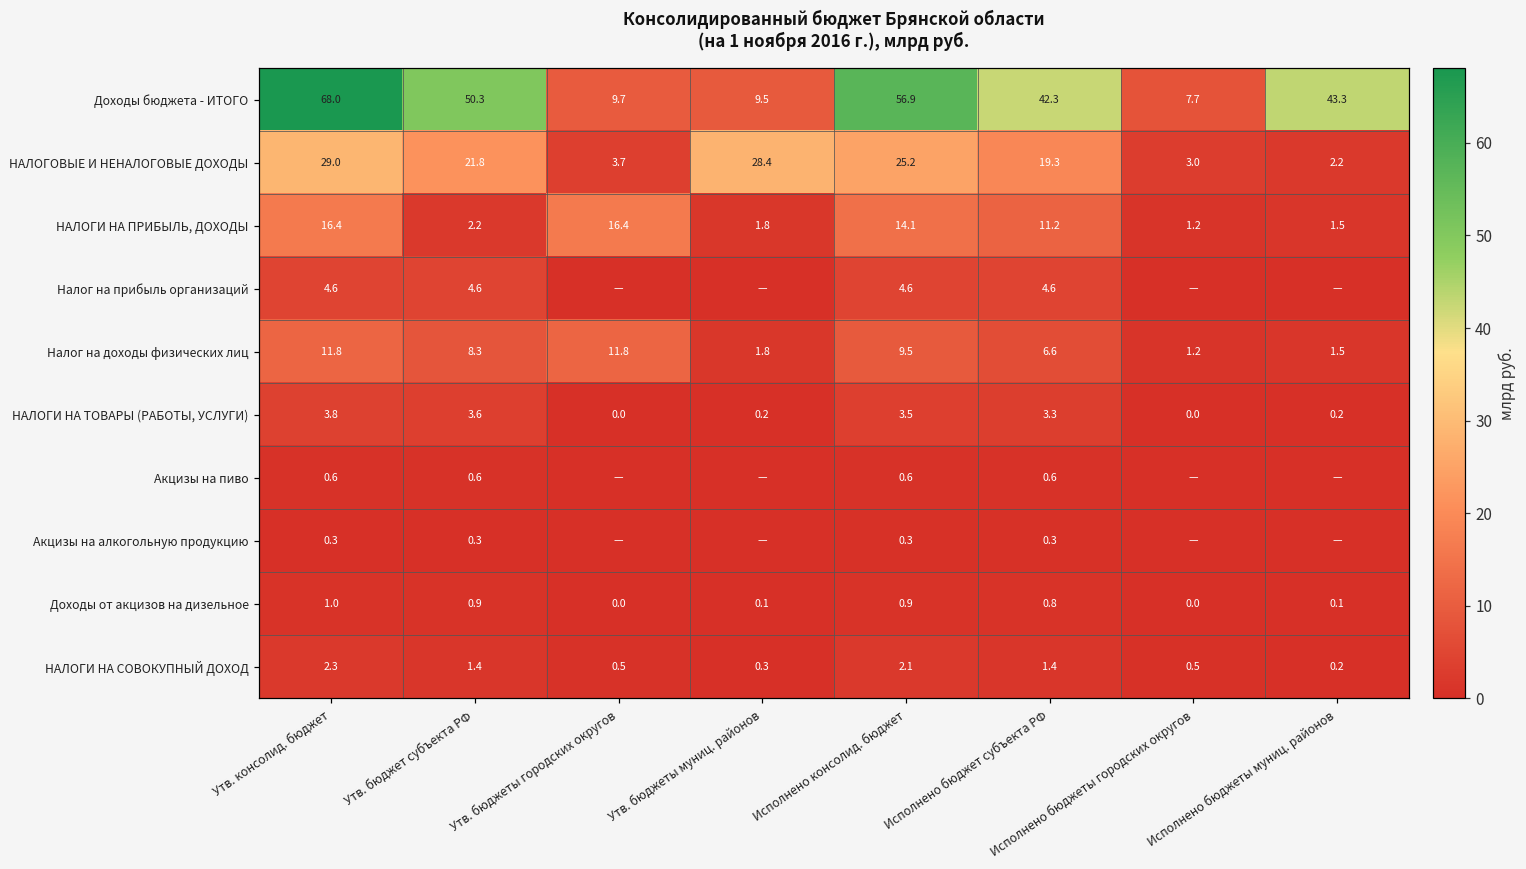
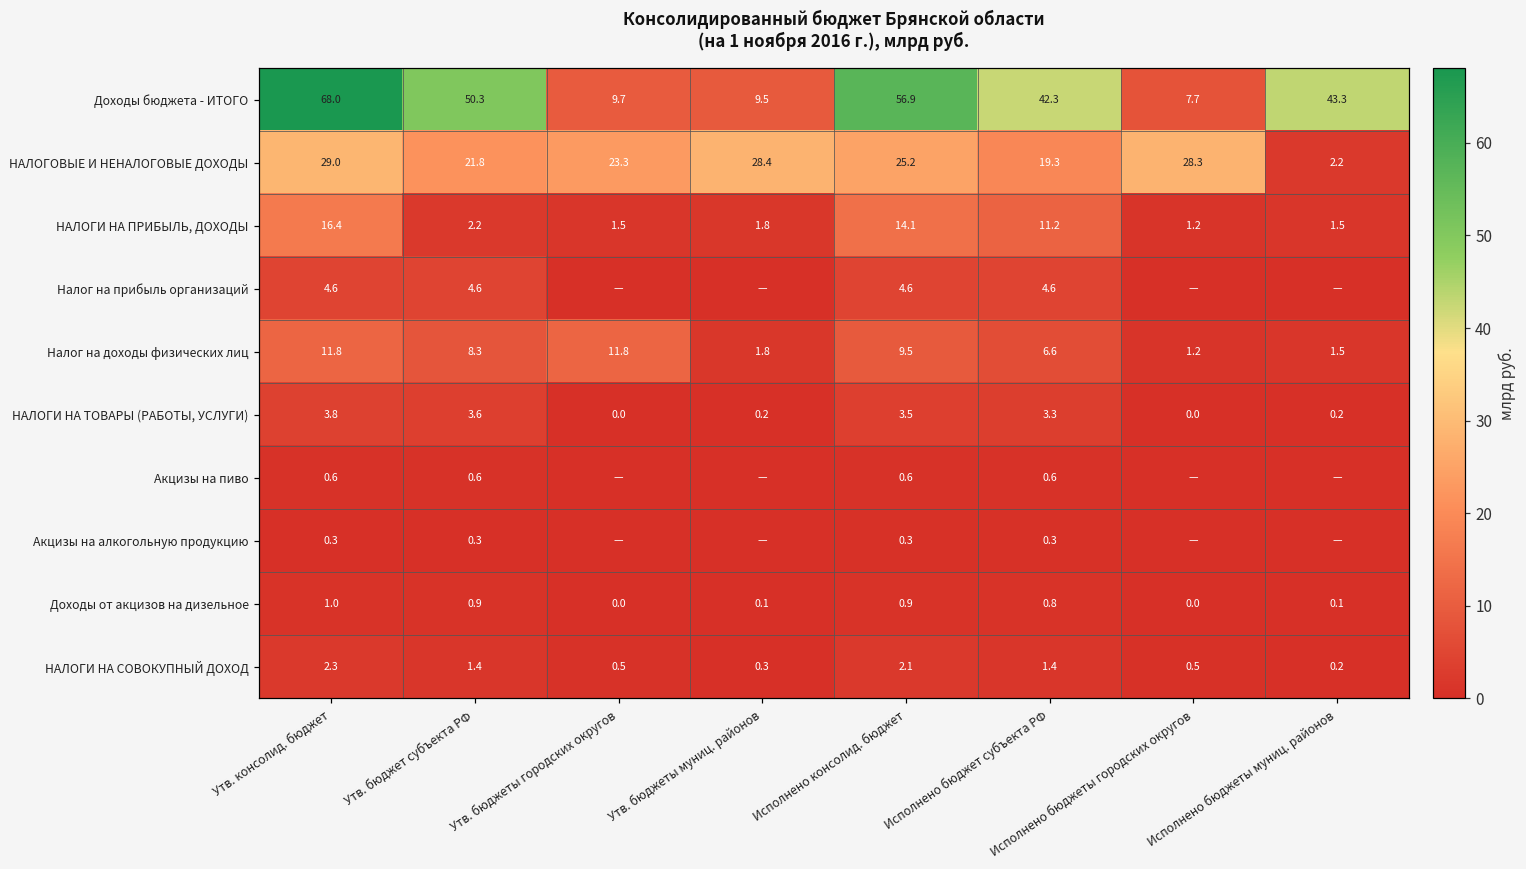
  {
    "Доходы бюджета - ИТОГО": {
      "Утв. консолид. бюджет": 68.0,
      "Утв. бюджет субъекта РФ": 50.3,
      "Утв. бюджеты городских округов": 9.7,
      "Утв. бюджеты муниц. районов": 9.5,
      "Исполнено консолид. бюджет": 56.9,
      "Исполнено бюджет субъекта РФ": 42.3,
      "Исполнено бюджеты городских округов": 7.7,
      "Исполнено бюджеты муниц. районов": 43.3
    },
    "НАЛОГОВЫЕ И НЕНАЛОГОВЫЕ ДОХОДЫ": {
      "Утв. консолид. бюджет": 29.0,
      "Утв. бюджет субъекта РФ": 21.8,
-     "Утв. бюджеты городских округов": 3.7,
+     "Утв. бюджеты городских округов": 23.3,
      "Утв. бюджеты муниц. районов": 28.4,
      "Исполнено консолид. бюджет": 25.2,
      "Исполнено бюджет субъекта РФ": 19.3,
-     "Исполнено бюджеты городских округов": 3.0,
+     "Исполнено бюджеты городских округов": 28.3,
      "Исполнено бюджеты муниц. районов": 2.2
    },
    "НАЛОГИ НА ПРИБЫЛЬ, ДОХОДЫ": {
      "Утв. консолид. бюджет": 16.4,
      "Утв. бюджет субъекта РФ": 2.2,
-     "Утв. бюджеты городских округов": 16.4,
+     "Утв. бюджеты городских округов": 1.5,
      "Утв. бюджеты муниц. районов": 1.8,
      "Исполнено консолид. бюджет": 14.1,
      "Исполнено бюджет субъекта РФ": 11.2,
      "Исполнено бюджеты городских округов": 1.2,
      "Исполнено бюджеты муниц. районов": 1.5
    },
    "Налог на прибыль организаций": {
      "Утв. консолид. бюджет": 4.6,
      "Утв. бюджет субъекта РФ": 4.6,
      "Исполнено консолид. бюджет": 4.6,
      "Исполнено бюджет субъекта РФ": 4.6
    },
    "Налог на доходы физических лиц": {
      "Утв. консолид. бюджет": 11.8,
      "Утв. бюджет субъекта РФ": 8.3,
      "Утв. бюджеты городских округов": 11.8,
      "Утв. бюджеты муниц. районов": 1.8,
      "Исполнено консолид. бюджет": 9.5,
      "Исполнено бюджет субъекта РФ": 6.6,
      "Исполнено бюджеты городских округов": 1.2,
      "Исполнено бюджеты муниц. районов": 1.5
    },
    "НАЛОГИ НА ТОВАРЫ (РАБОТЫ, УСЛУГИ)": {
      "Утв. консолид. бюджет": 3.8,
      "Утв. бюджет субъекта РФ": 3.6,
      "Утв. бюджеты городских округов": 0.0,
      "Утв. бюджеты муниц. районов": 0.2,
      "Исполнено консолид. бюджет": 3.5,
      "Исполнено бюджет субъекта РФ": 3.3,
      "Исполнено бюджеты городских округов": 0.0,
      "Исполнено бюджеты муниц. районов": 0.2
    },
    "Акцизы на пиво": {
      "Утв. консолид. бюджет": 0.6,
      "Утв. бюджет субъекта РФ": 0.6,
      "Исполнено консолид. бюджет": 0.6,
      "Исполнено бюджет субъекта РФ": 0.6
    },
    "Акцизы на алкогольную продукцию": {
      "Утв. консолид. бюджет": 0.3,
      "Утв. бюджет субъекта РФ": 0.3,
      "Исполнено консолид. бюджет": 0.3,
      "Исполнено бюджет субъекта РФ": 0.3
    },
    "Доходы от акцизов на дизельное": {
      "Утв. консолид. бюджет": 1.0,
      "Утв. бюджет субъекта РФ": 0.9,
      "Утв. бюджеты городских округов": 0.0,
      "Утв. бюджеты муниц. районов": 0.1,
      "Исполнено консолид. бюджет": 0.9,
      "Исполнено бюджет субъекта РФ": 0.8,
      "Исполнено бюджеты городских округов": 0.0,
      "Исполнено бюджеты муниц. районов": 0.1
    },
    "НАЛОГИ НА СОВОКУПНЫЙ ДОХОД": {
      "Утв. консолид. бюджет": 2.3,
      "Утв. бюджет субъекта РФ": 1.4,
      "Утв. бюджеты городских округов": 0.5,
      "Утв. бюджеты муниц. районов": 0.3,
      "Исполнено консолид. бюджет": 2.1,
      "Исполнено бюджет субъекта РФ": 1.4,
      "Исполнено бюджеты городских округов": 0.5,
      "Исполнено бюджеты муниц. районов": 0.2
    }
  }
